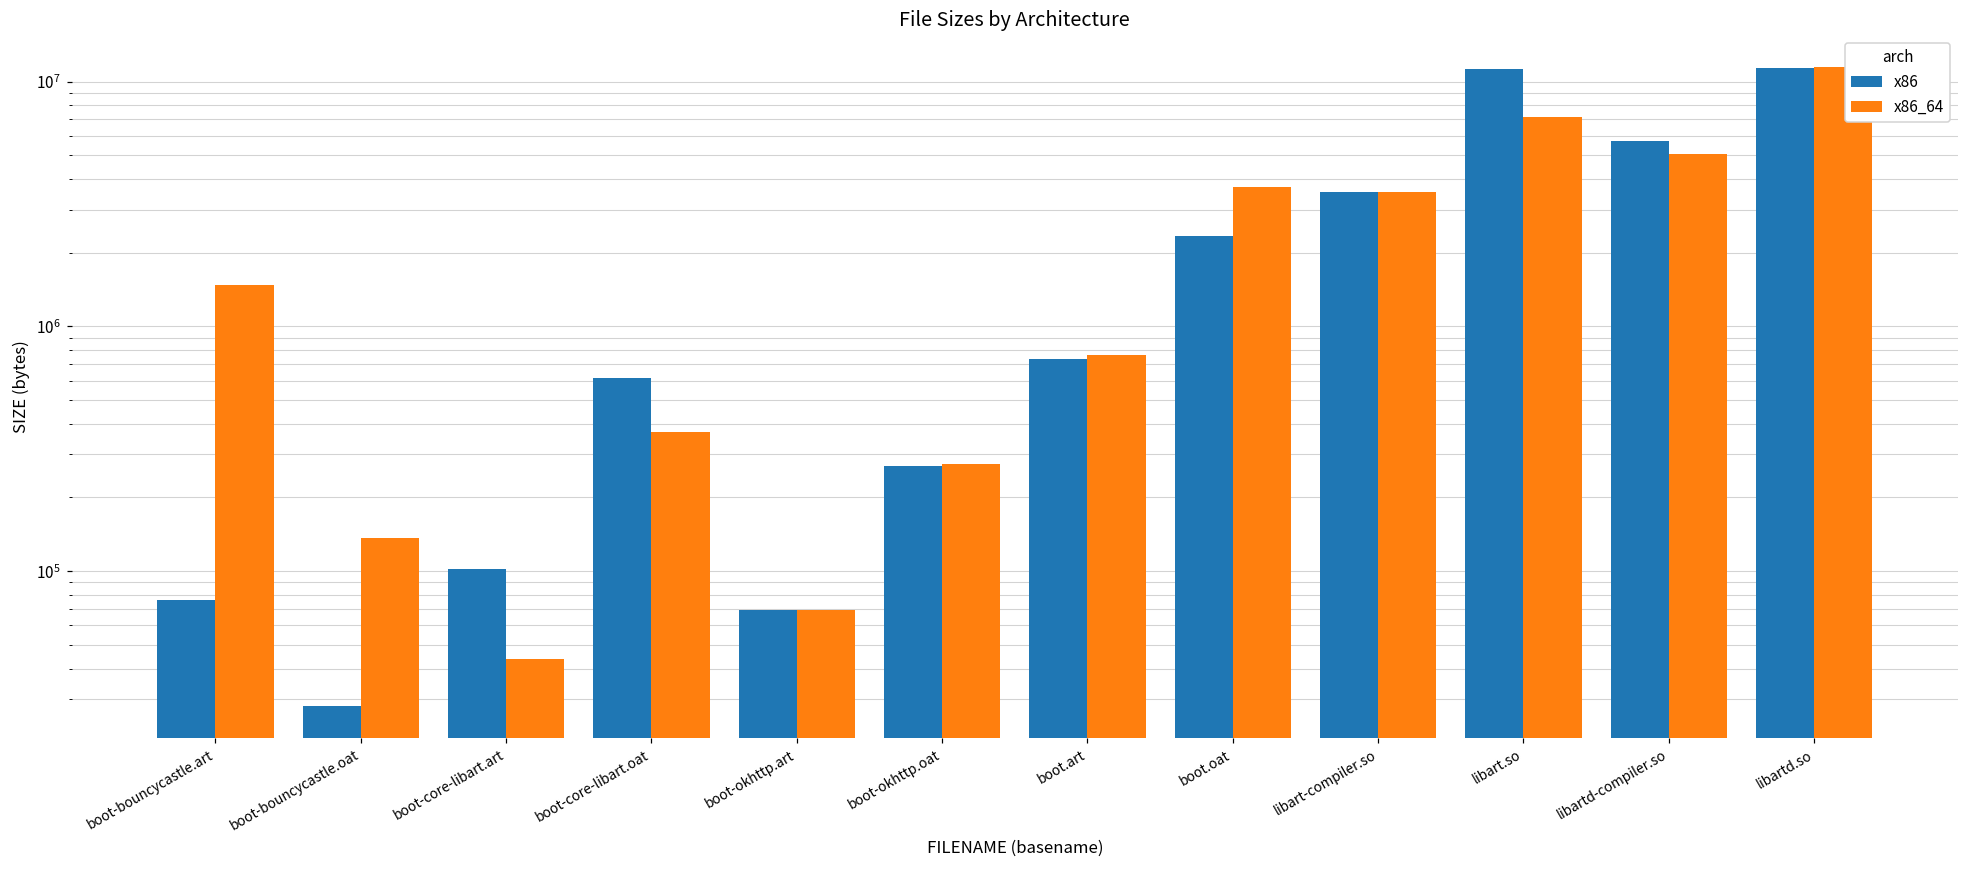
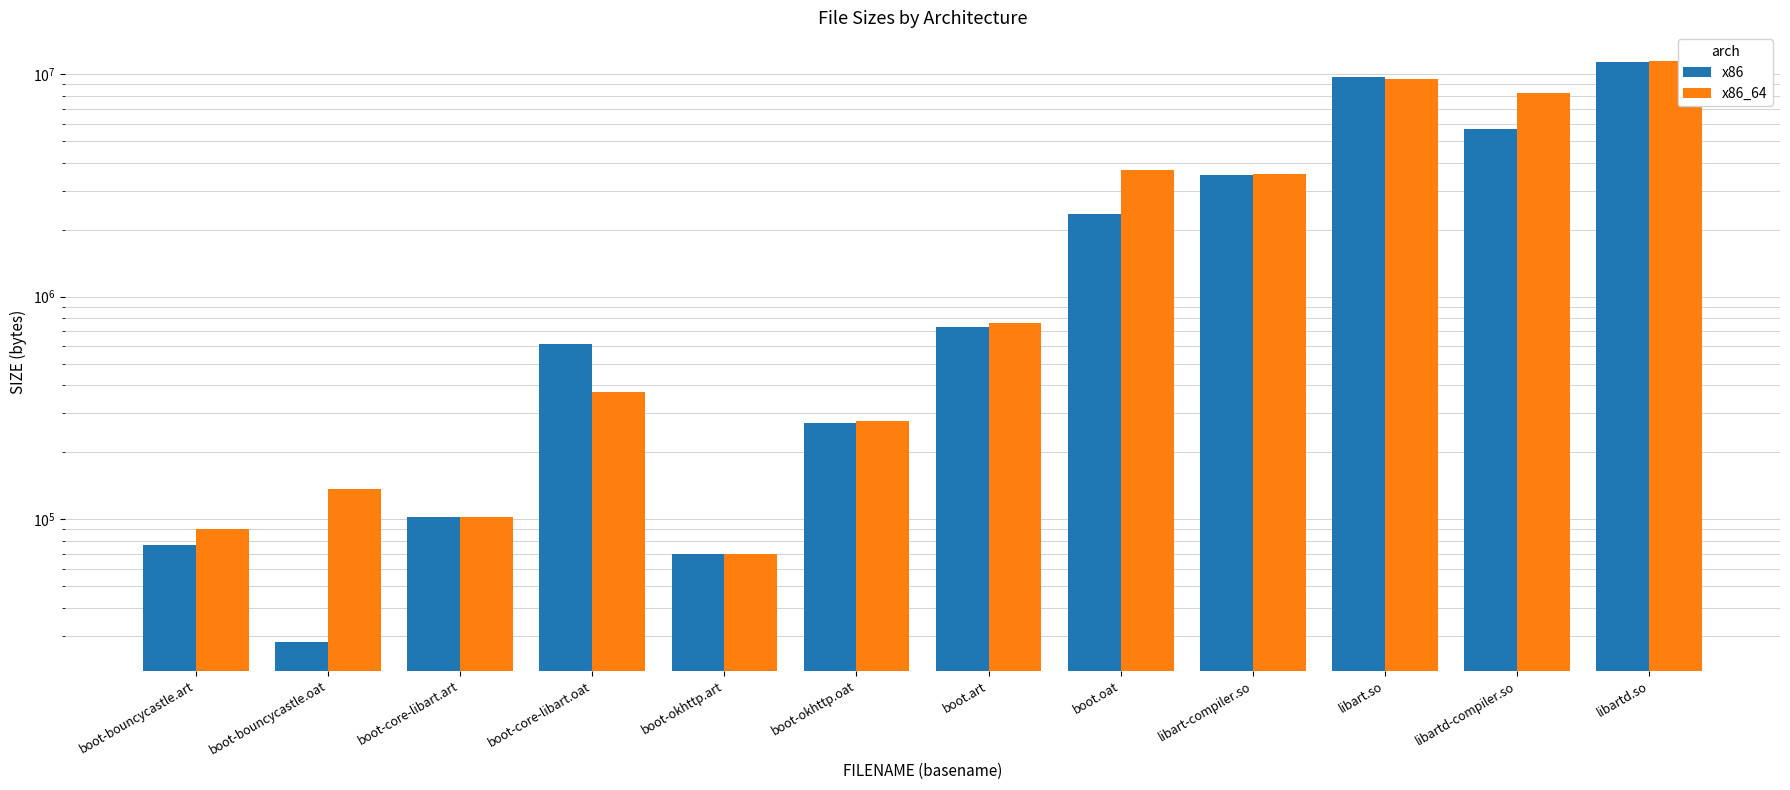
  {
    "x86": {
      "boot-bouncycastle.art": 76000,
      "boot-bouncycastle.oat": 28000,
      "boot-core-libart.art": 100000,
      "boot-core-libart.oat": 610000,
      "boot-okhttp.art": 70000,
      "boot-okhttp.oat": 270000,
      "boot.art": 730000,
      "boot.oat": 2300000,
      "libart-compiler.so": 3500000,
-     "libart.so": 11000000,
+     "libart.so": 10000000,
      "libartd-compiler.so": 5700000,
      "libartd.so": 11000000
    },
    "x86_64": {
-     "boot-bouncycastle.art": 1500000,
+     "boot-bouncycastle.art": 90000,
      "boot-bouncycastle.oat": 140000,
-     "boot-core-libart.art": 44000,
+     "boot-core-libart.art": 100000,
      "boot-core-libart.oat": 370000,
      "boot-okhttp.art": 70000,
      "boot-okhttp.oat": 280000,
      "boot.art": 760000,
      "boot.oat": 3700000,
      "libart-compiler.so": 3500000,
-     "libart.so": 7200000,
-     "libartd-compiler.so": 5100000,
+     "libart.so": 9500000,
+     "libartd-compiler.so": 8200000,
      "libartd.so": 11000000
    }
  }
